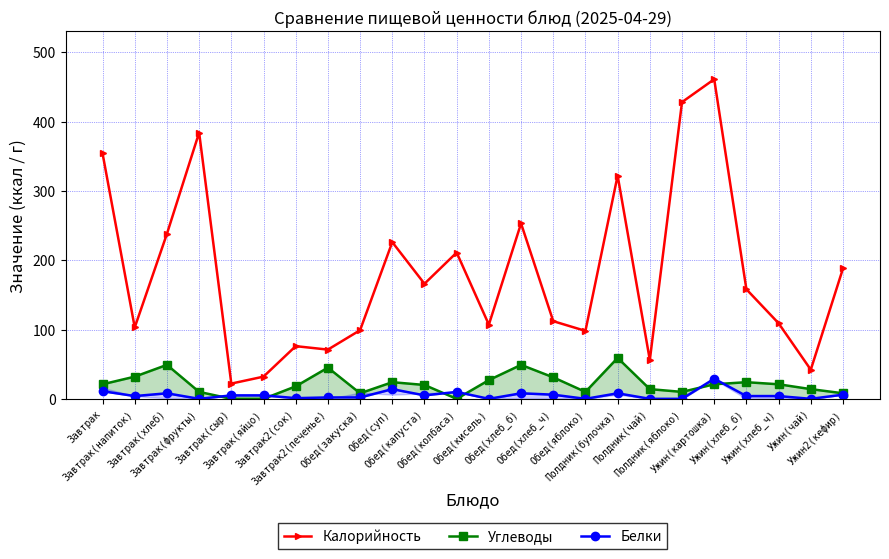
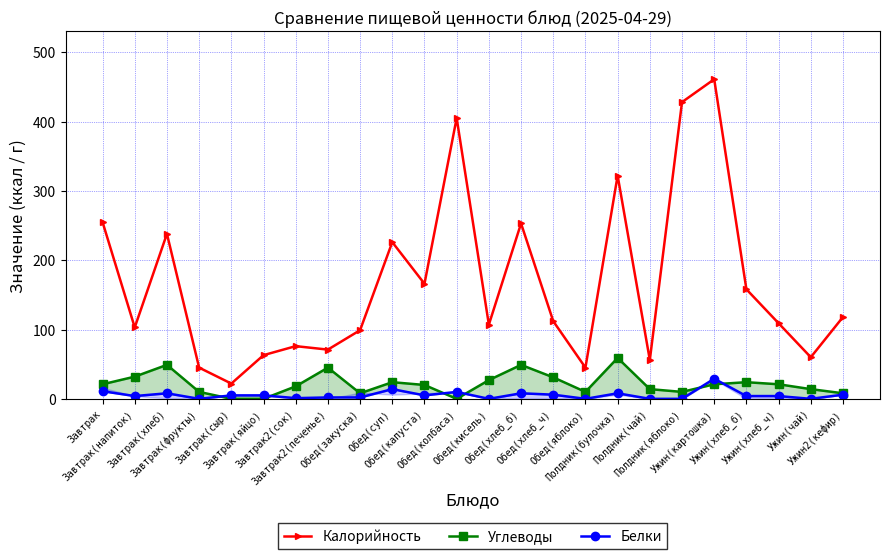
  {
    "Калорийность": {
-     "Завтрак": 350,
+     "Завтрак": 260,
      "Завтрак(напиток)": 100,
      "Завтрак(хлеб)": 240,
-     "Завтрак(фрукты)": 380,
+     "Завтрак(фрукты)": 50,
      "Завтрак(сыр)": 20,
-     "Завтрак(яйцо)": 30,
+     "Завтрак(яйцо)": 60,
      "Завтрак2(сок)": 80,
      "Завтрак2(печенье)": 70,
      "Обед(закуска)": 100,
      "Обед(суп)": 230,
      "Обед(капуста)": 170,
-     "Обед(колбаса)": 210,
+     "Обед(колбаса)": 410,
      "Обед(кисель)": 110,
      "Обед(хлеб_б)": 250,
      "Обед(хлеб_ч)": 110,
-     "Обед(яблоко)": 100,
+     "Обед(яблоко)": 50,
      "Полдник(булочка)": 320,
      "Полдник(чай)": 60,
      "Полдник(яблоко)": 430,
      "Ужин(картошка)": 460,
      "Ужин(хлеб_б)": 160,
      "Ужин(хлеб_ч)": 110,
-     "Ужин(чай)": 40,
-     "Ужин2(кефир)": 190
+     "Ужин(чай)": 60,
+     "Ужин2(кефир)": 120
    }
  }
